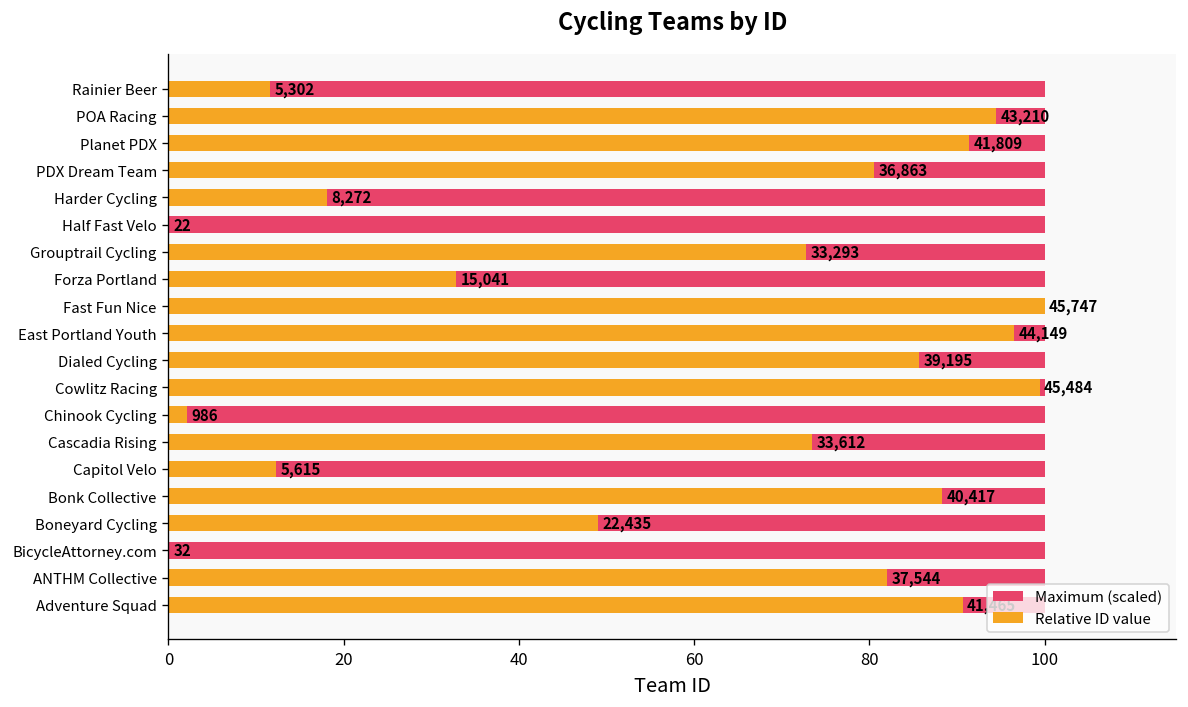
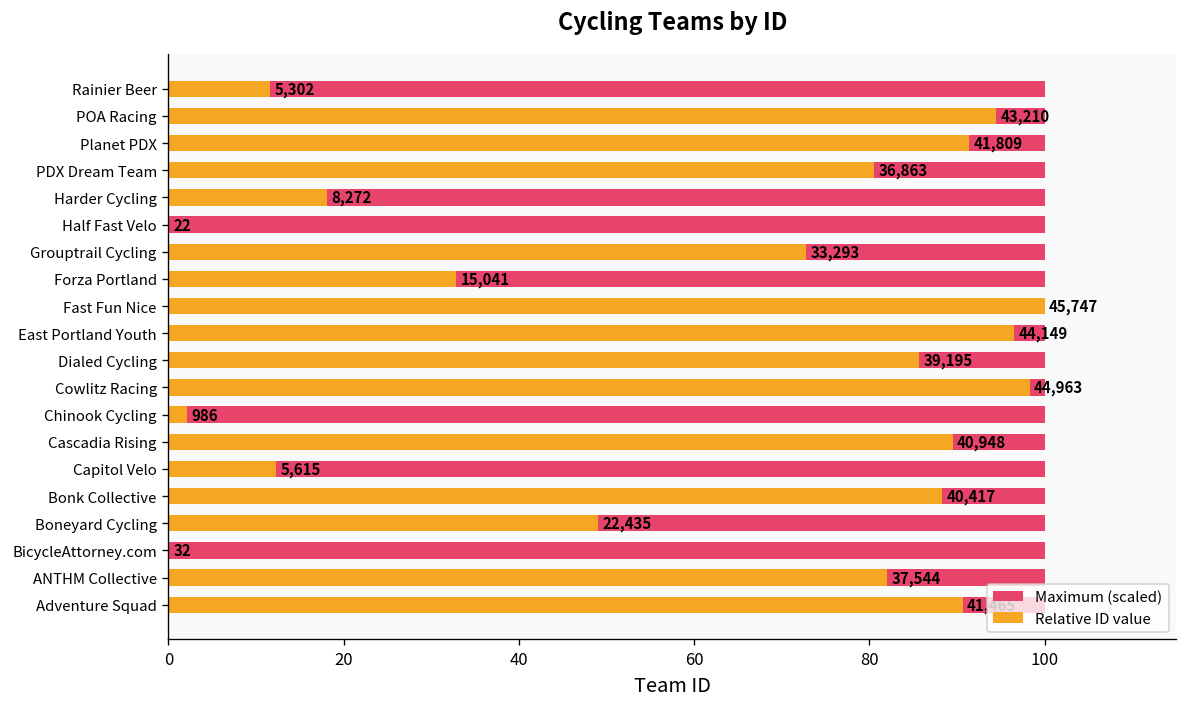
  {
    "Relative ID value": {
-     "Cowlitz Racing": "45,484",
-     "Cascadia Rising": "33,612"
+     "Cowlitz Racing": "44,963",
+     "Cascadia Rising": "40,948"
    }
  }
